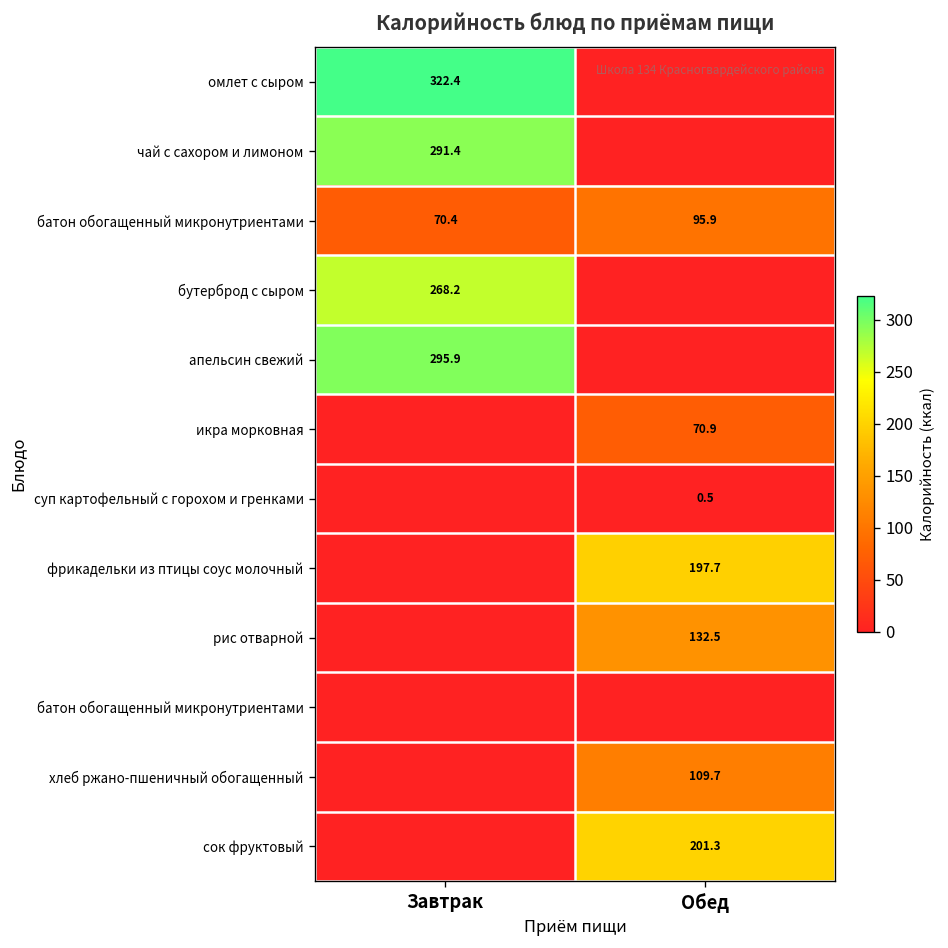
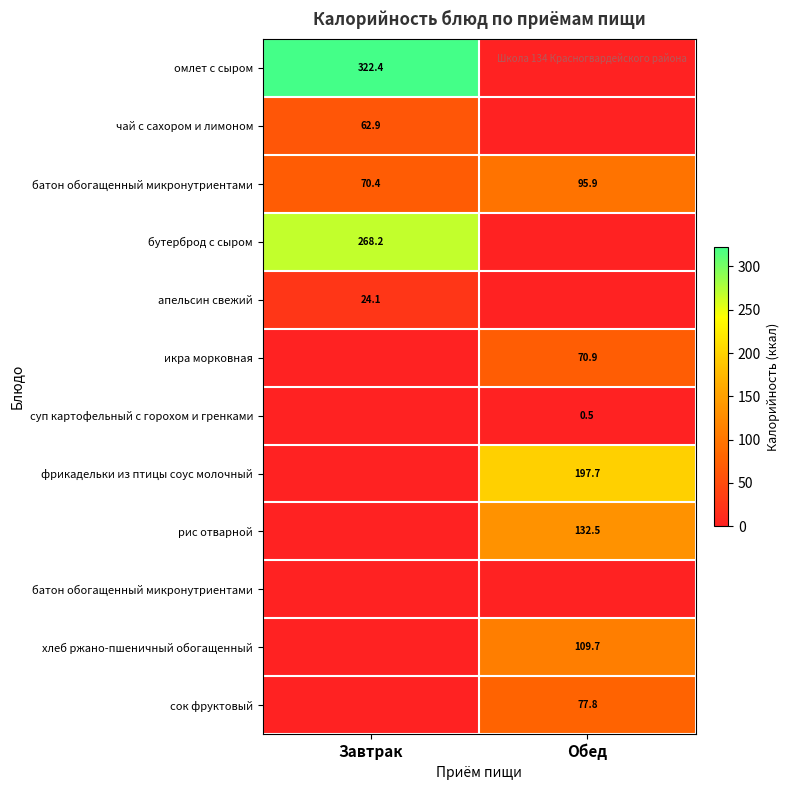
  {
    "омлет с сыром": {
      "Завтрак": 322.4,
      "Обед": 134
    },
    "чай с сахором и лимоном": {
-     "Завтрак": 291.4
+     "Завтрак": 62.9
    },
    "бутерброд с сыром": {
      "Завтрак": 268.2
    },
    "апельсин свежий": {
-     "Завтрак": 295.9
+     "Завтрак": 24.1
    },
    "икра морковная": {
      "Обед": 70.9
    },
    "суп картофельный с горохом и гренками": {
      "Обед": 0.5
    },
    "фрикадельки из птицы соус молочный": {
      "Обед": 197.7
    },
    "рис отварной": {
      "Обед": 132.5
    },
    "хлеб ржано-пшеничный обогащенный": {
      "Обед": 109.7
    },
    "сок фруктовый": {
-     "Обед": 201.3
+     "Обед": 77.8
    }
  }
